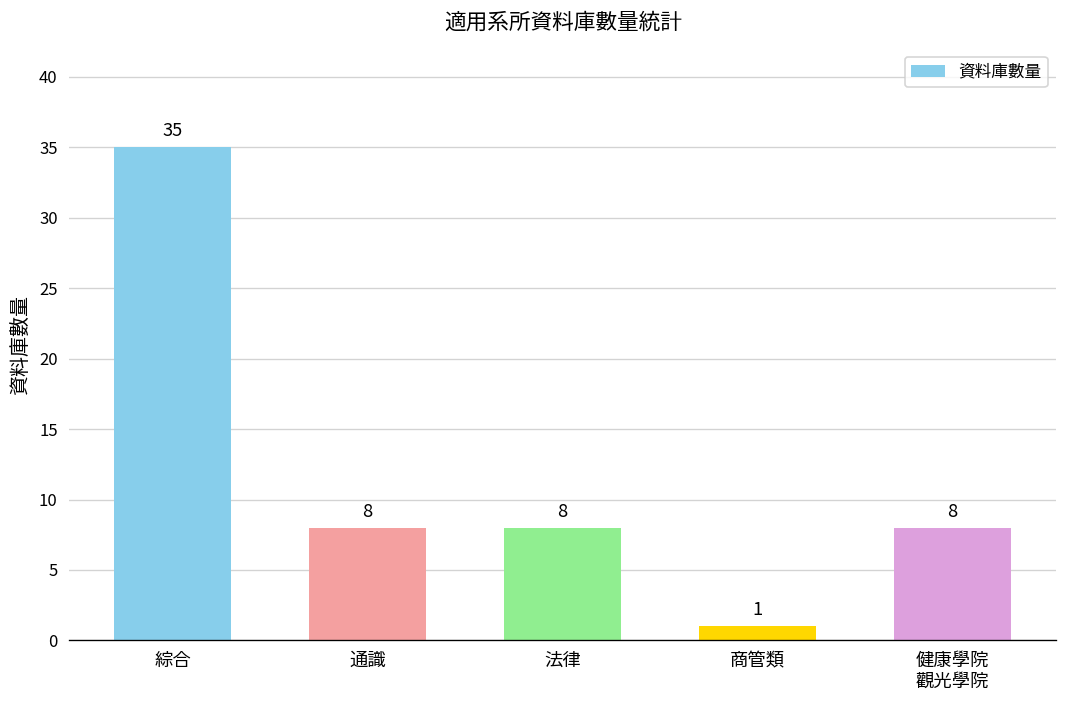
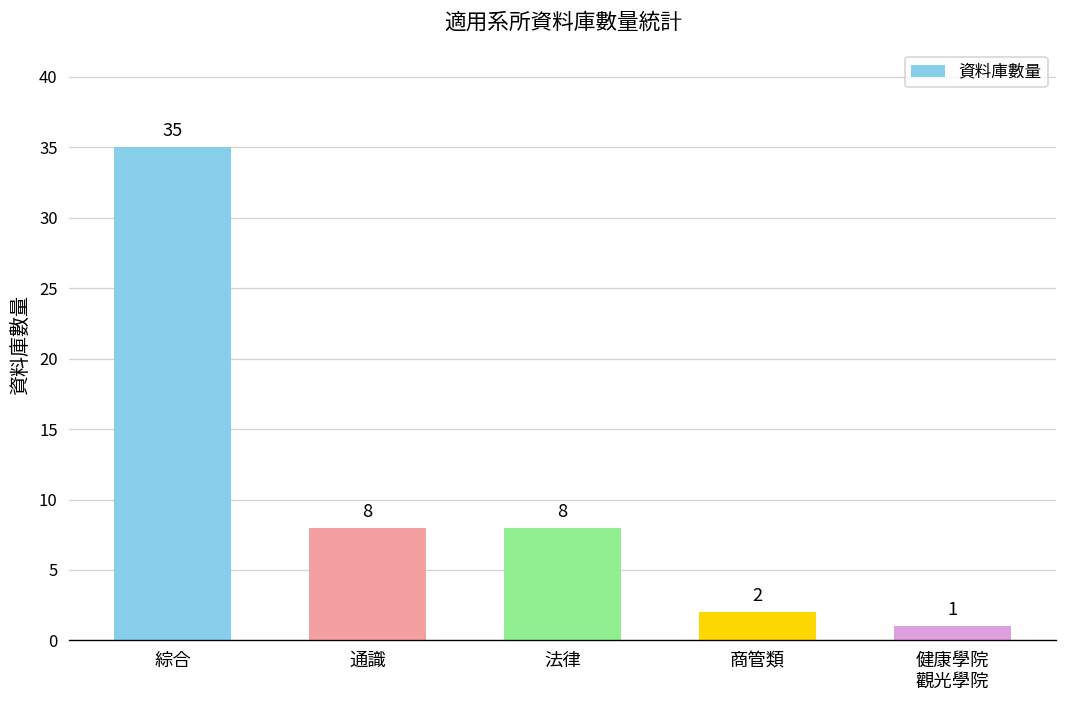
  {
    "綜合": 35,
    "通識": 8,
    "法律": 8,
-   "商管類": 1,
-   "健康學院 觀光學院": 8
+   "商管類": 2,
+   "健康學院 觀光學院": 1
  }
